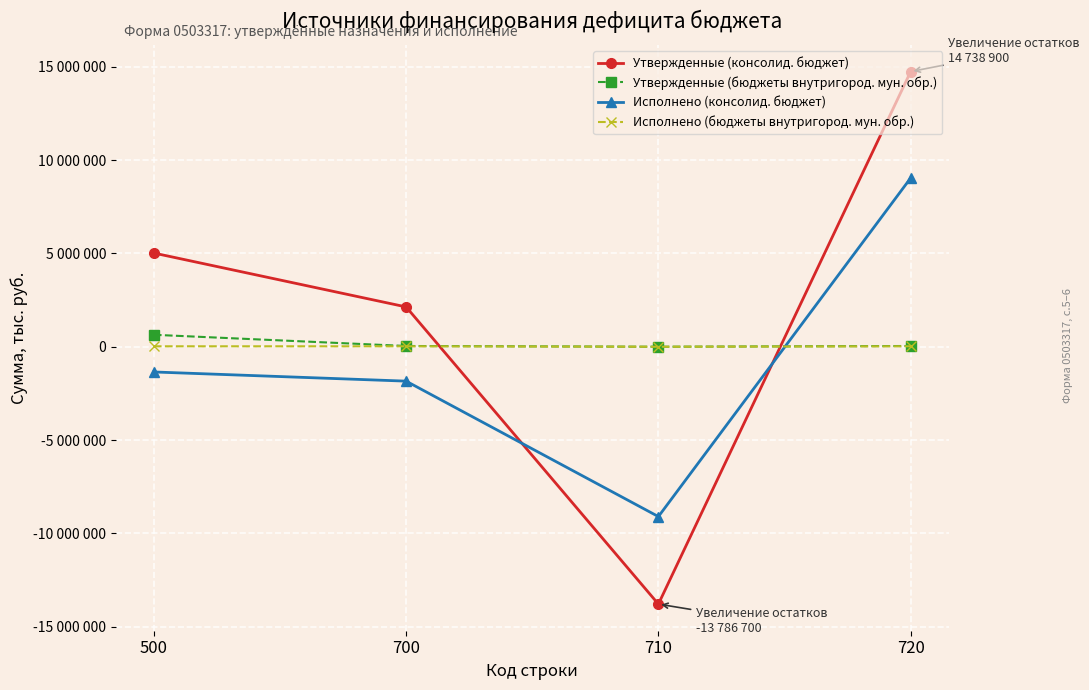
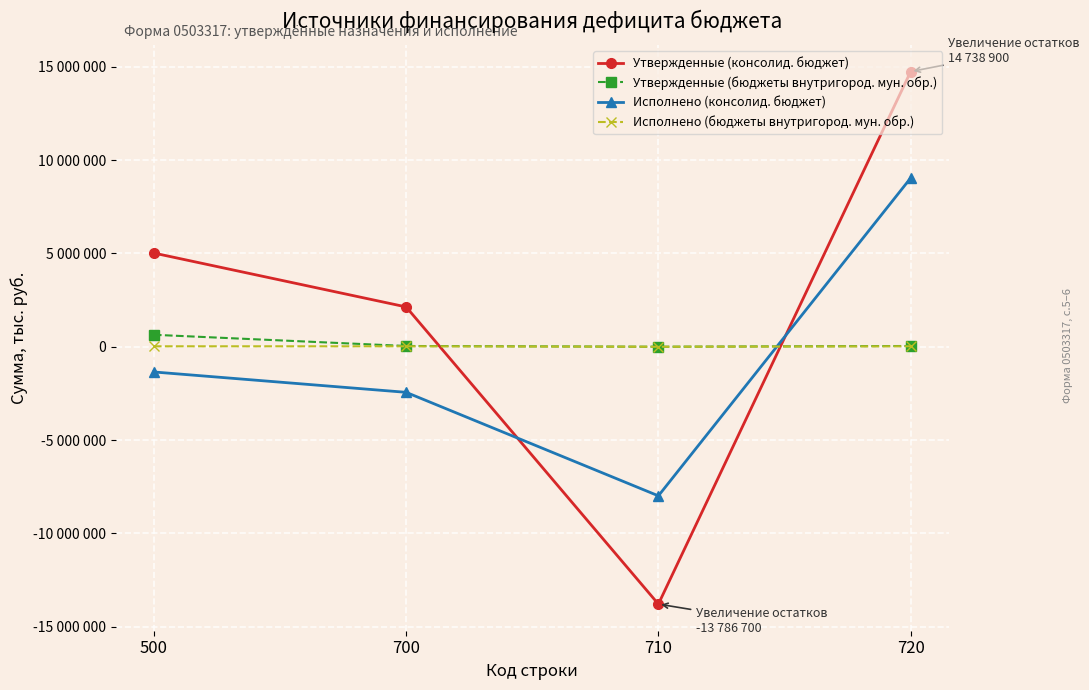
  {
    "Утвержденные (консолид. бюджет)": {
      "500": 5000000,
      "700": 2100000
    },
    "Утвержденные (бюджеты внутригород. мун. обр.)": {
      "500": 600000
    },
    "Исполнено (консолид. бюджет)": {
      "500": -1400000,
-     "700": -1800000,
-     "710": -9100000,
+     "700": -2400000,
+     "710": -8000000,
      "720": 9000000
    },
    "Исполнено (бюджеты внутригород. мун. обр.)": {
      "500": 0
    }
  }
